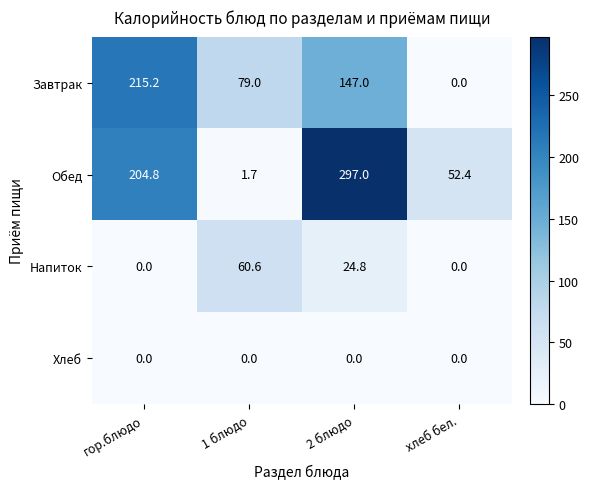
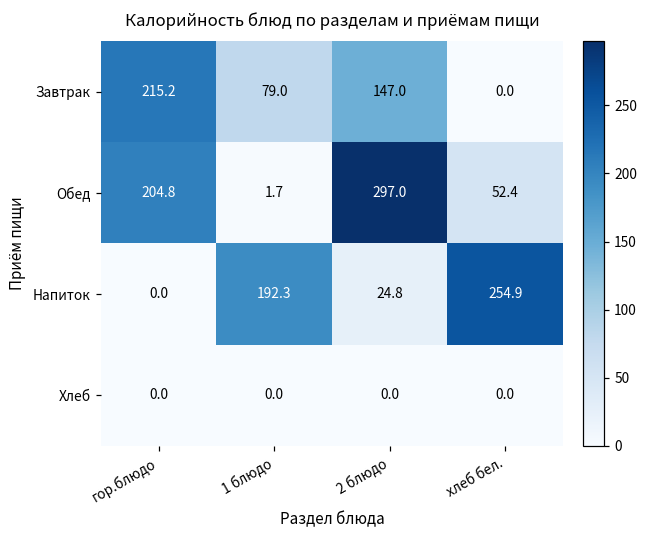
  {
    "Завтрак": {
      "гор.блюдо": 215.2,
      "1 блюдо": 79.0,
      "2 блюдо": 147.0,
      "хлеб бел.": 0.0
    },
    "Обед": {
      "гор.блюдо": 204.8,
      "1 блюдо": 1.7,
      "2 блюдо": 297.0,
      "хлеб бел.": 52.4
    },
    "Напиток": {
      "гор.блюдо": 0.0,
-     "1 блюдо": 60.6,
+     "1 блюдо": 192.3,
      "2 блюдо": 24.8,
-     "хлеб бел.": 0.0
+     "хлеб бел.": 254.9
    },
    "Хлеб": {
      "гор.блюдо": 0.0,
      "1 блюдо": 0.0,
      "2 блюдо": 0.0,
      "хлеб бел.": 0.0
    }
  }
